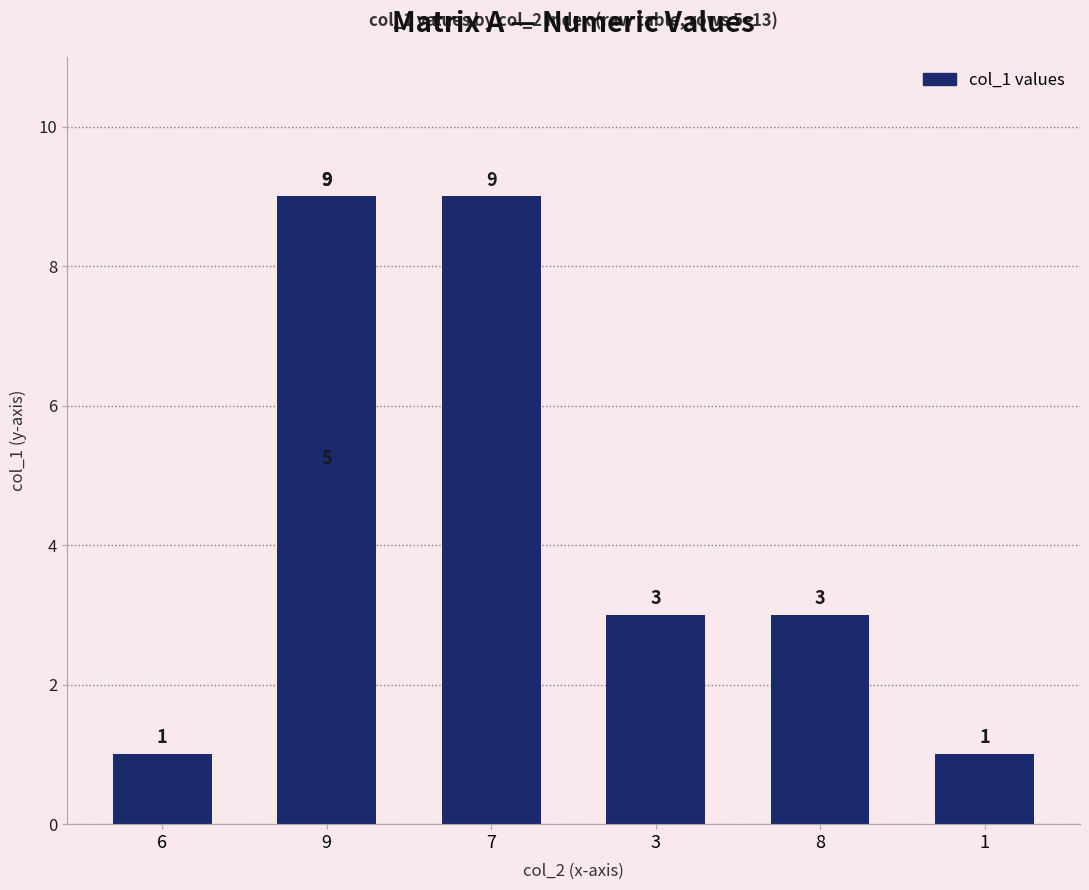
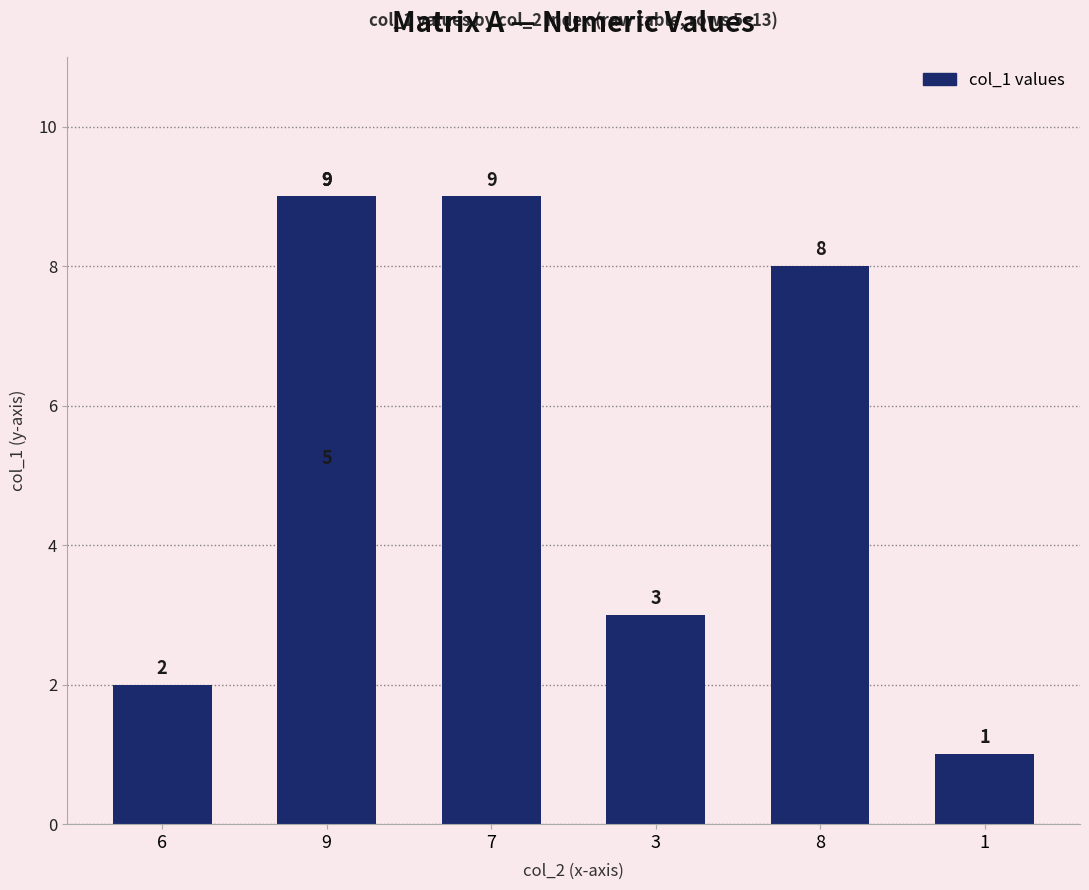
  {
-   "6": 1,
+   "6": 2,
    "7": 9,
    "3": 3,
-   "8": 3,
+   "8": 8,
    "1": 1
  }
